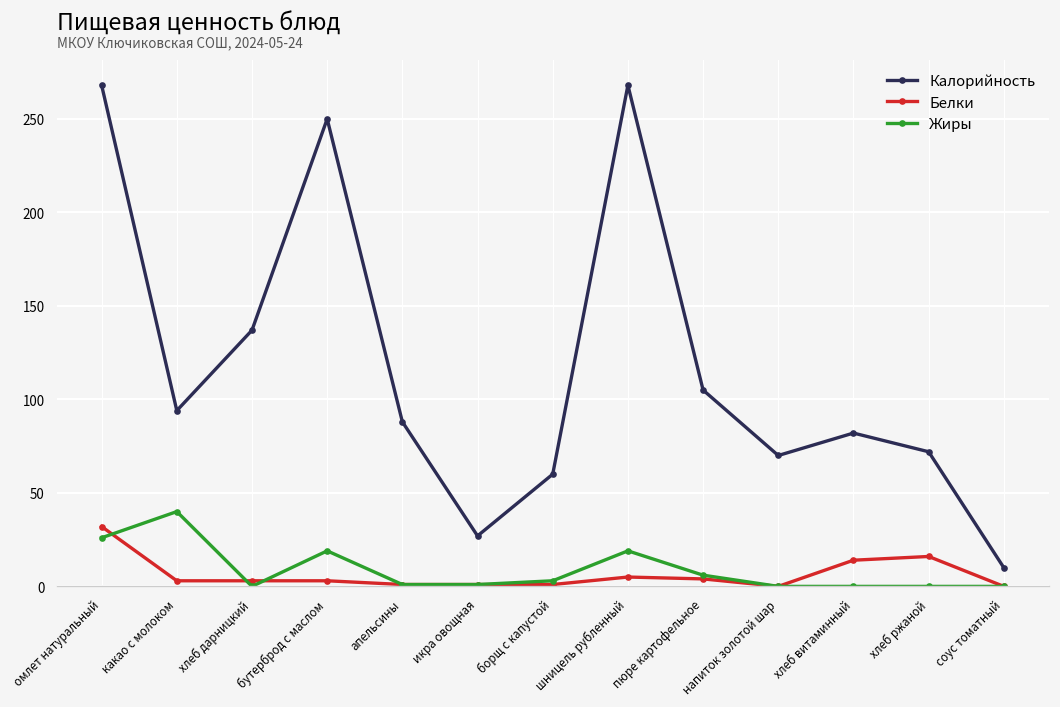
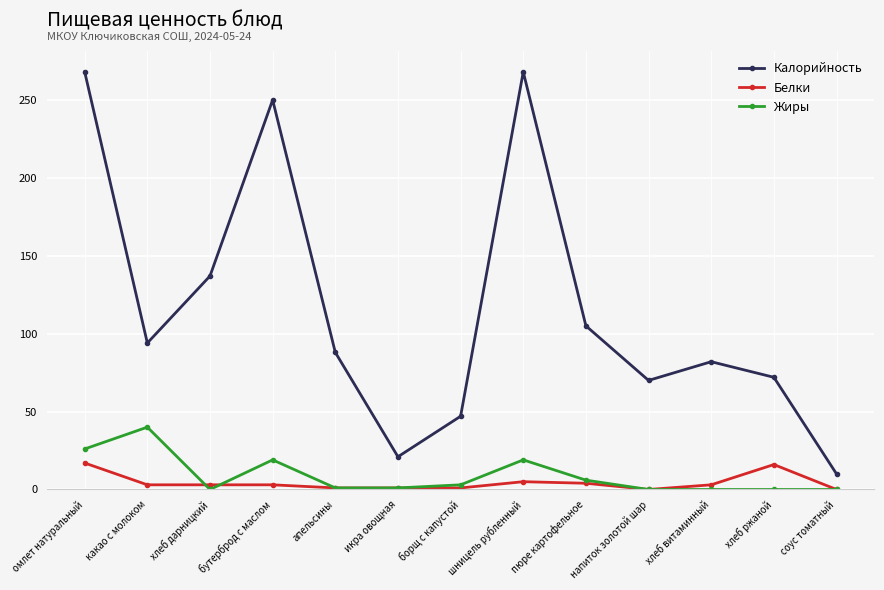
  {
    "Калорийность": {
      "омлет натуральный": 268,
      "какао с молоком": 94,
      "хлеб дарницкий": 137,
      "бутерброд с маслом": 250,
      "апельсины": 88,
-     "икра овощная": 27,
-     "борщ с капустой": 60,
+     "икра овощная": 21,
+     "борщ с капустой": 47,
      "шницель рубленный": 268,
      "пюре картофельное": 105,
      "напиток золотой шар": 70,
      "хлеб витаминный": 82,
      "хлеб ржаной": 72,
      "соус томатный": 10
    },
    "Белки": {
-     "омлет натуральный": 32,
+     "омлет натуральный": 17,
      "какао с молоком": 3,
      "хлеб дарницкий": 3,
      "бутерброд с маслом": 3,
      "борщ с капустой": 1,
      "шницель рубленный": 5,
      "пюре картофельное": 4,
-     "хлеб витаминный": 14,
+     "хлеб витаминный": 3,
      "хлеб ржаной": 16
    },
    "Жиры": {
      "омлет натуральный": 26,
      "какао с молоком": 40,
      "хлеб дарницкий": 0,
      "бутерброд с маслом": 19,
      "борщ с капустой": 3,
      "шницель рубленный": 19,
      "пюре картофельное": 6,
      "хлеб витаминный": 0,
      "хлеб ржаной": 0
    }
  }
